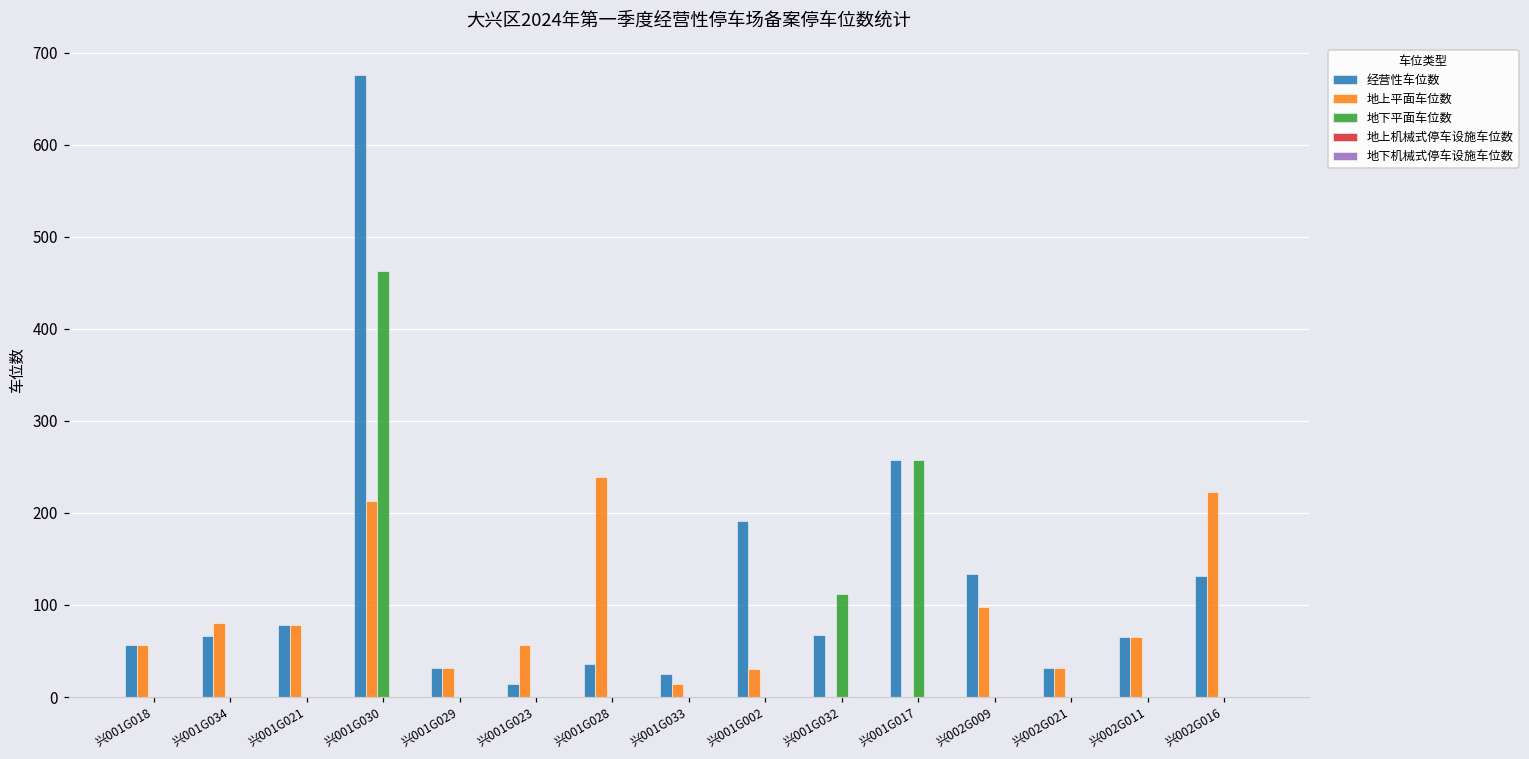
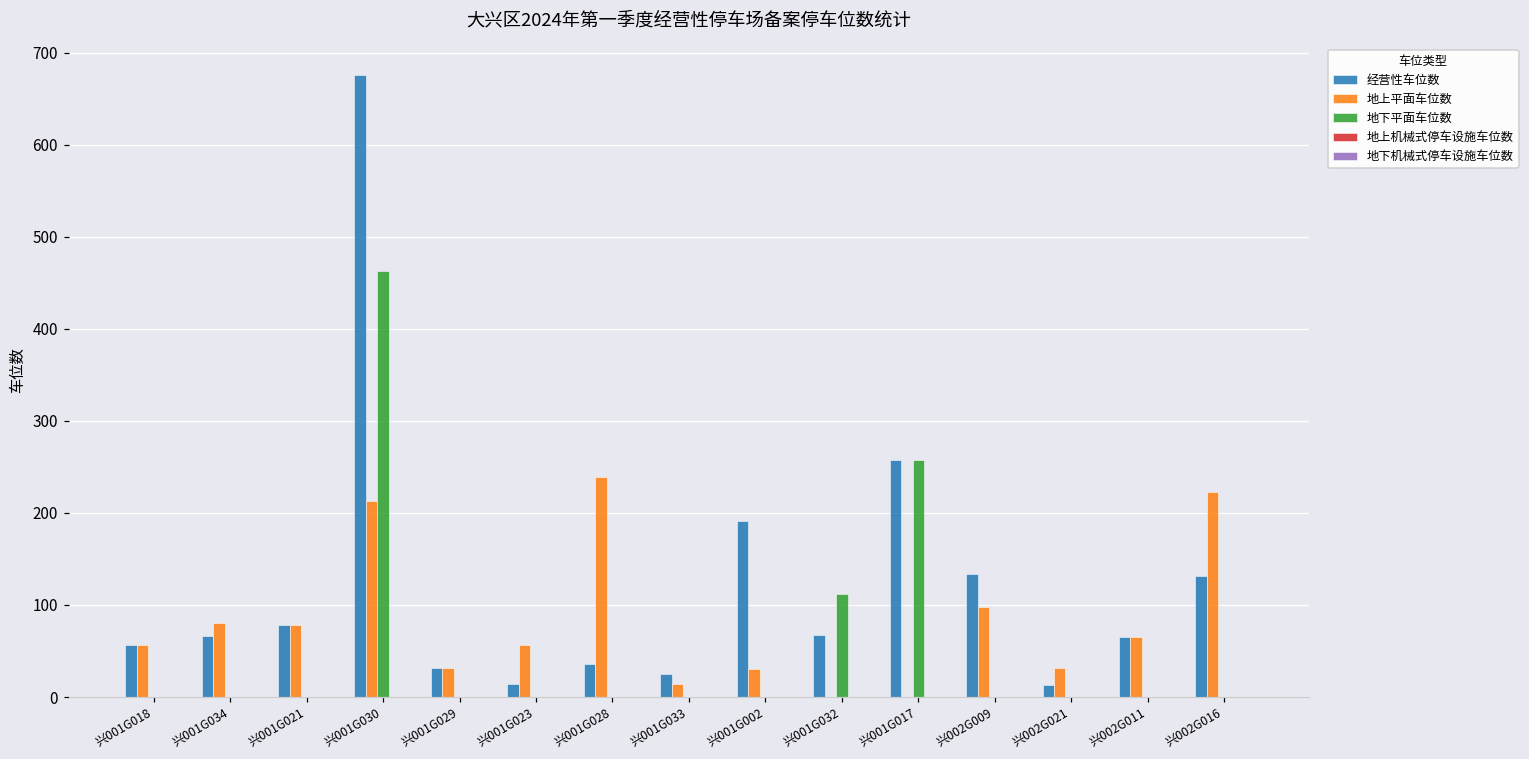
  {
    "经营性车位数": {
      "兴001G018": 60,
      "兴001G034": 70,
      "兴001G021": 80,
      "兴001G030": 680,
      "兴001G029": 30,
      "兴001G023": 10,
      "兴001G028": 40,
      "兴001G033": 30,
      "兴001G002": 190,
      "兴001G032": 70,
      "兴001G017": 260,
      "兴002G009": 130,
-     "兴002G021": 30,
+     "兴002G021": 10,
      "兴002G011": 70,
      "兴002G016": 130
    },
    "地上平面车位数": {
      "兴001G018": 60,
      "兴001G034": 80,
      "兴001G021": 80,
      "兴001G030": 210,
      "兴001G029": 30,
      "兴001G023": 60,
      "兴001G028": 240,
      "兴001G033": 10,
      "兴001G002": 30,
      "兴001G032": 0,
      "兴001G017": 0,
      "兴002G009": 100,
      "兴002G021": 30,
      "兴002G011": 70,
      "兴002G016": 220
    },
    "地下平面车位数": {
      "兴001G018": 0,
      "兴001G034": 0,
      "兴001G021": 0,
      "兴001G030": 460,
      "兴001G029": 0,
      "兴001G023": 0,
      "兴001G028": 0,
      "兴001G033": 0,
      "兴001G002": 0,
      "兴001G032": 110,
      "兴001G017": 260,
      "兴002G009": 0,
      "兴002G021": 0,
      "兴002G011": 0,
      "兴002G016": 0
    },
    "地上机械式停车设施车位数": {
      "兴001G018": 0,
      "兴001G034": 0,
      "兴001G021": 0,
      "兴001G030": 0,
      "兴001G029": 0,
      "兴001G023": 0,
      "兴001G028": 0,
      "兴001G033": 0,
      "兴001G002": 0,
      "兴001G032": 0,
      "兴001G017": 0,
      "兴002G009": 0,
      "兴002G021": 0,
      "兴002G011": 0,
      "兴002G016": 0
    },
    "地下机械式停车设施车位数": {
      "兴001G018": 0,
      "兴001G034": 0,
      "兴001G021": 0,
      "兴001G030": 0,
      "兴001G029": 0,
      "兴001G023": 0,
      "兴001G028": 0,
      "兴001G033": 0,
      "兴001G002": 0,
      "兴001G032": 0,
      "兴001G017": 0,
      "兴002G009": 0,
      "兴002G021": 0,
      "兴002G011": 0,
      "兴002G016": 0
    }
  }
